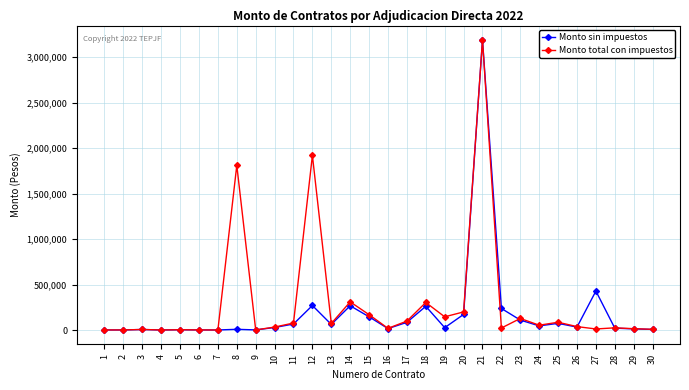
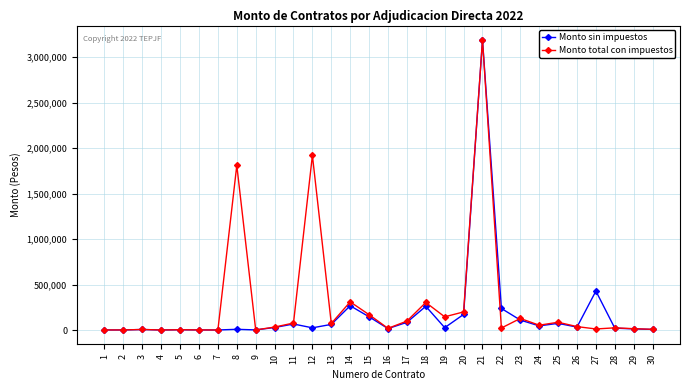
  {
    "Monto sin impuestos": {
      "8": "0",
-     "12": "300,000",
+     "12": "0",
      "14": "300,000",
      "18": "300,000",
      "19": "0",
      "22": "200,000",
      "27": "400,000"
    },
    "Monto total con impuestos": {
      "8": "1,800,000",
      "12": "1,900,000",
      "14": "300,000",
      "18": "300,000",
      "19": "100,000",
      "22": "0",
      "27": "0"
    }
  }
